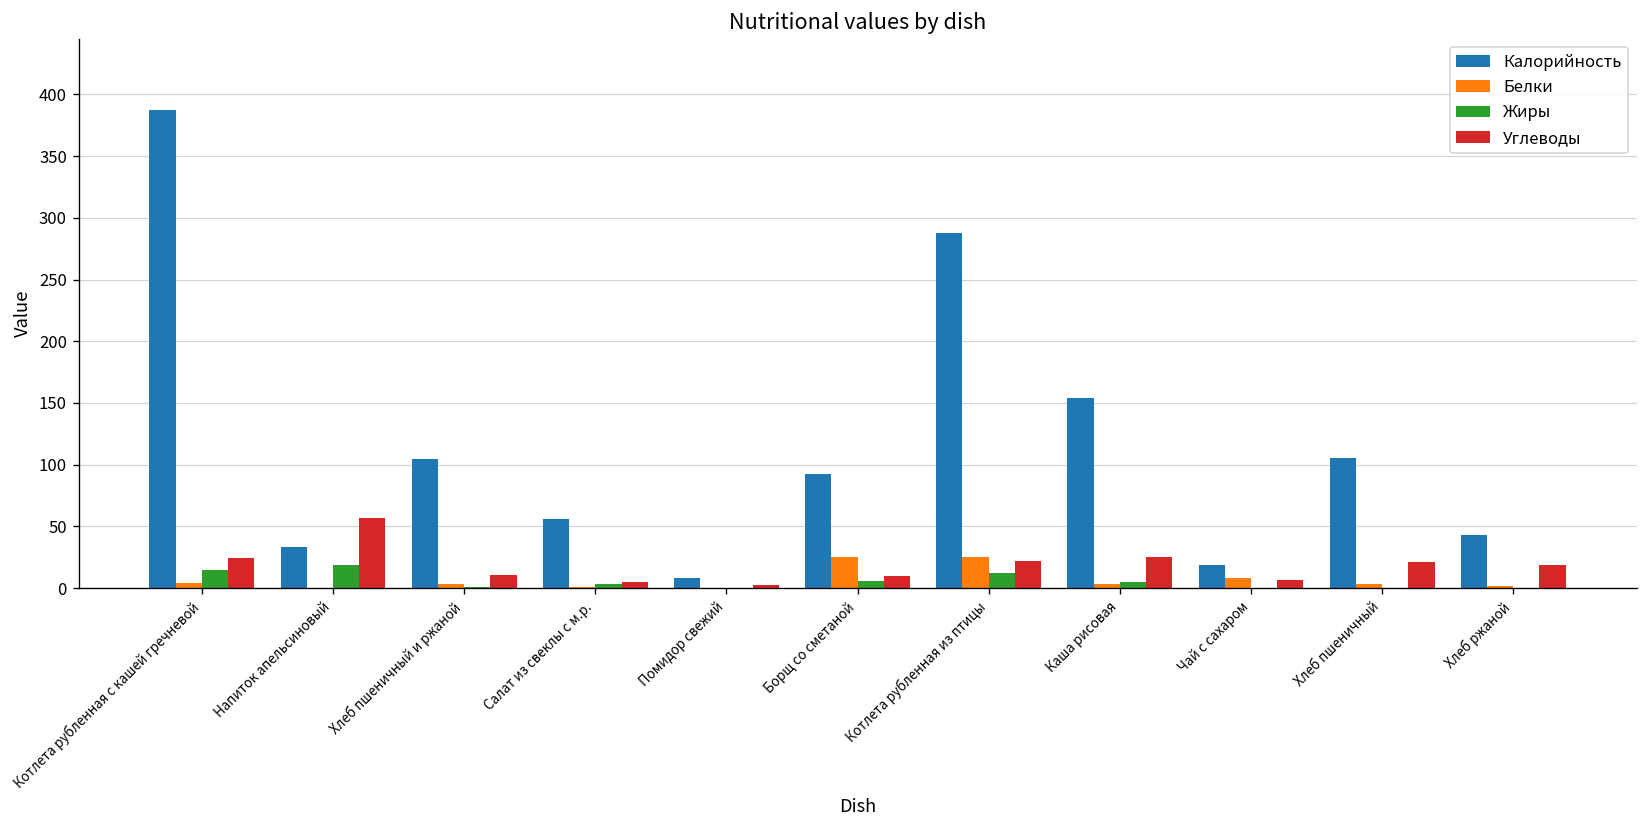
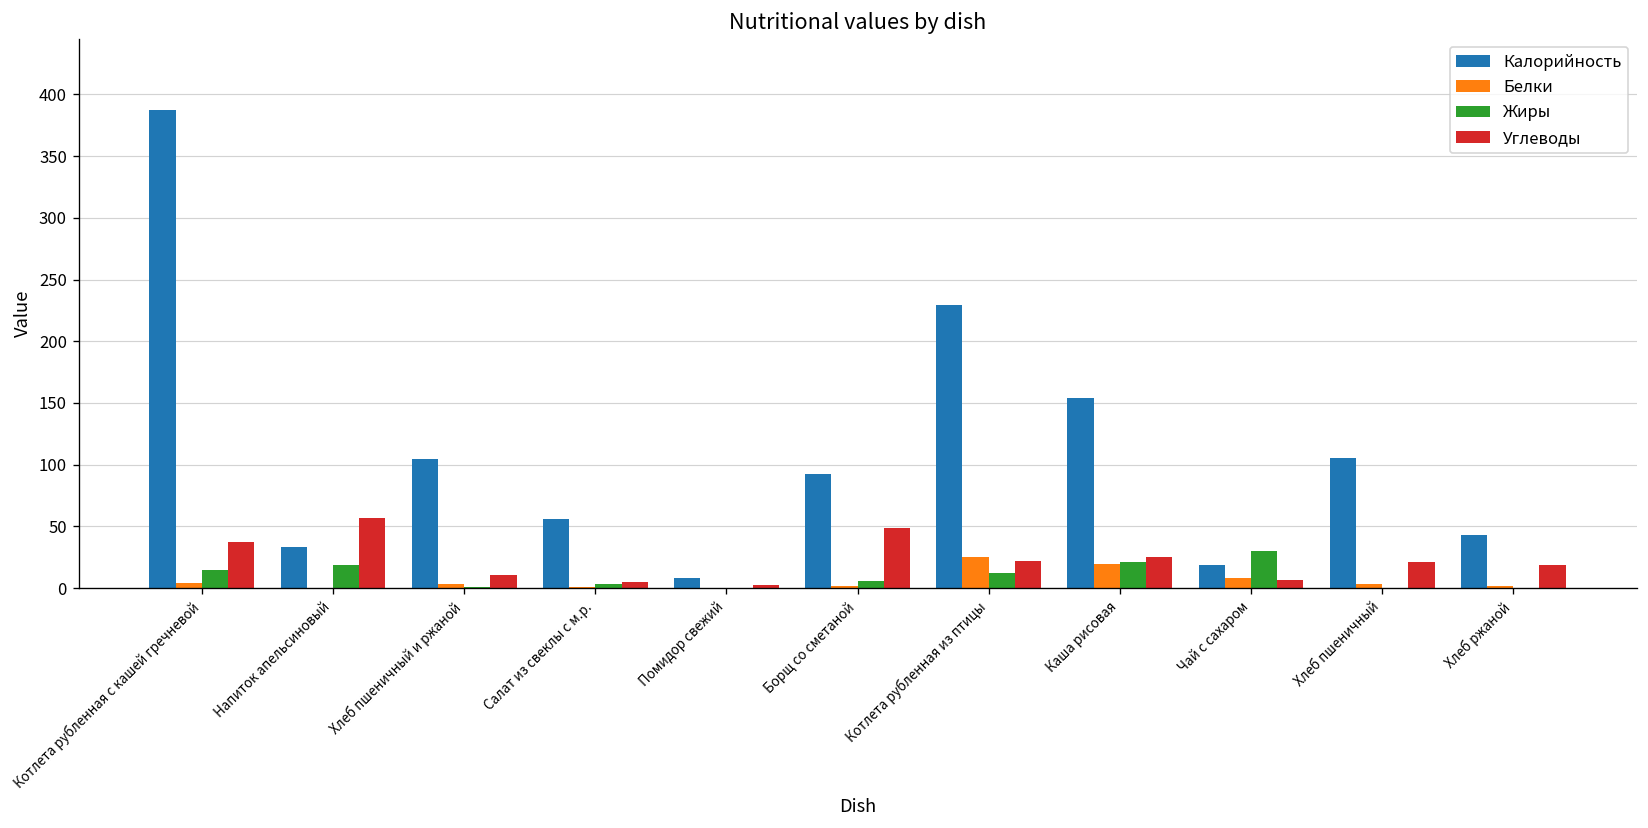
  {
    "Калорийность": {
      "Котлета рубленная с кашей гречневой": 387,
      "Напиток апельсиновый": 33,
      "Хлеб пшеничный и ржаной": 104,
      "Салат из свеклы с м.р.": 56,
      "Помидор свежий": 8,
      "Борщ со сметаной": 92,
-     "Котлета рубленная из птицы": 288,
+     "Котлета рубленная из птицы": 229,
      "Каша рисовая": 154,
      "Чай с сахаром": 19,
      "Хлеб пшеничный": 105,
      "Хлеб ржаной": 43
    },
    "Белки": {
      "Котлета рубленная с кашей гречневой": 4,
      "Хлеб пшеничный и ржаной": 4,
-     "Борщ со сметаной": 25,
+     "Борщ со сметаной": 2,
      "Котлета рубленная из птицы": 25,
-     "Каша рисовая": 4,
+     "Каша рисовая": 19,
      "Чай с сахаром": 8,
      "Хлеб пшеничный": 3
    },
    "Жиры": {
      "Котлета рубленная с кашей гречневой": 15,
      "Напиток апельсиновый": 19,
      "Салат из свеклы с м.р.": 4,
      "Помидор свежий": 0,
      "Борщ со сметаной": 6,
      "Котлета рубленная из птицы": 12,
-     "Каша рисовая": 5,
-     "Чай с сахаром": 0
+     "Каша рисовая": 22,
+     "Чай с сахаром": 30
    },
    "Углеводы": {
-     "Котлета рубленная с кашей гречневой": 25,
+     "Котлета рубленная с кашей гречневой": 38,
      "Напиток апельсиновый": 57,
      "Хлеб пшеничный и ржаной": 11,
      "Салат из свеклы с м.р.": 5,
-     "Борщ со сметаной": 10,
+     "Борщ со сметаной": 48,
      "Котлета рубленная из птицы": 22,
      "Каша рисовая": 26,
      "Чай с сахаром": 7,
      "Хлеб пшеничный": 21,
      "Хлеб ржаной": 19
    }
  }
